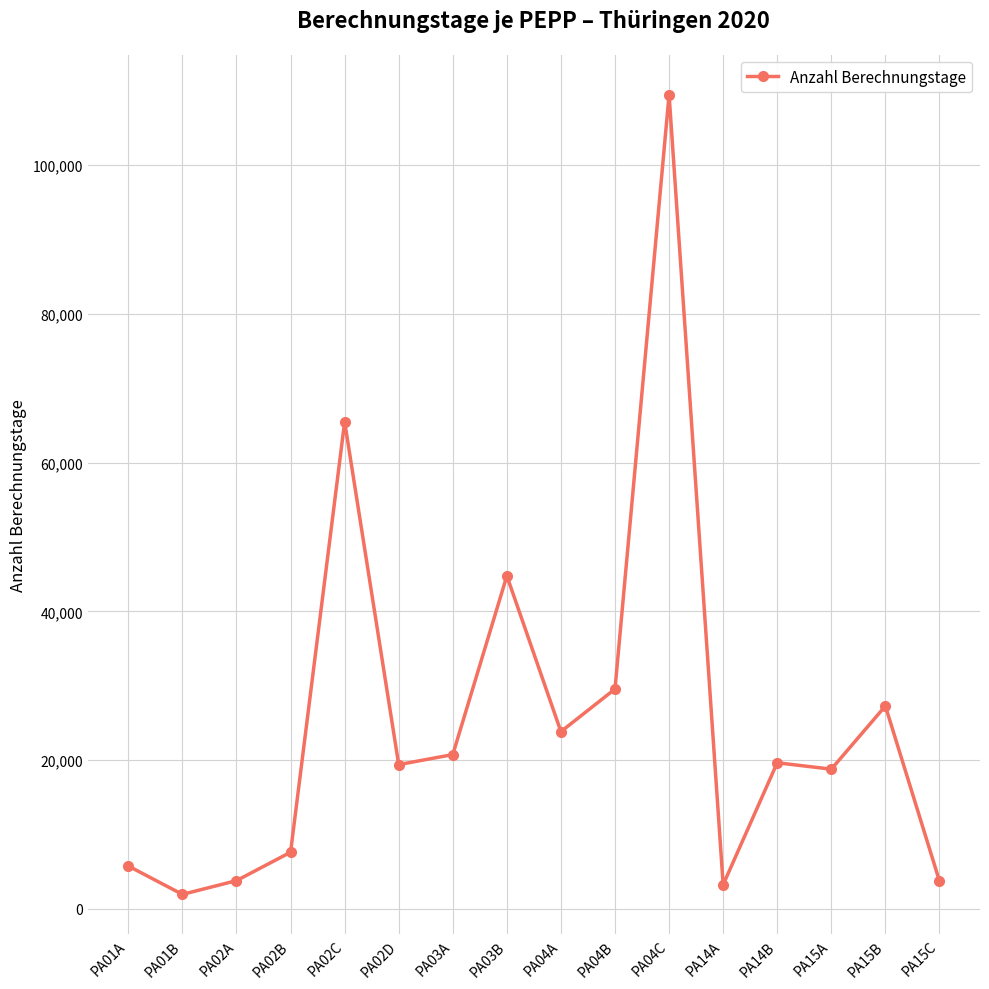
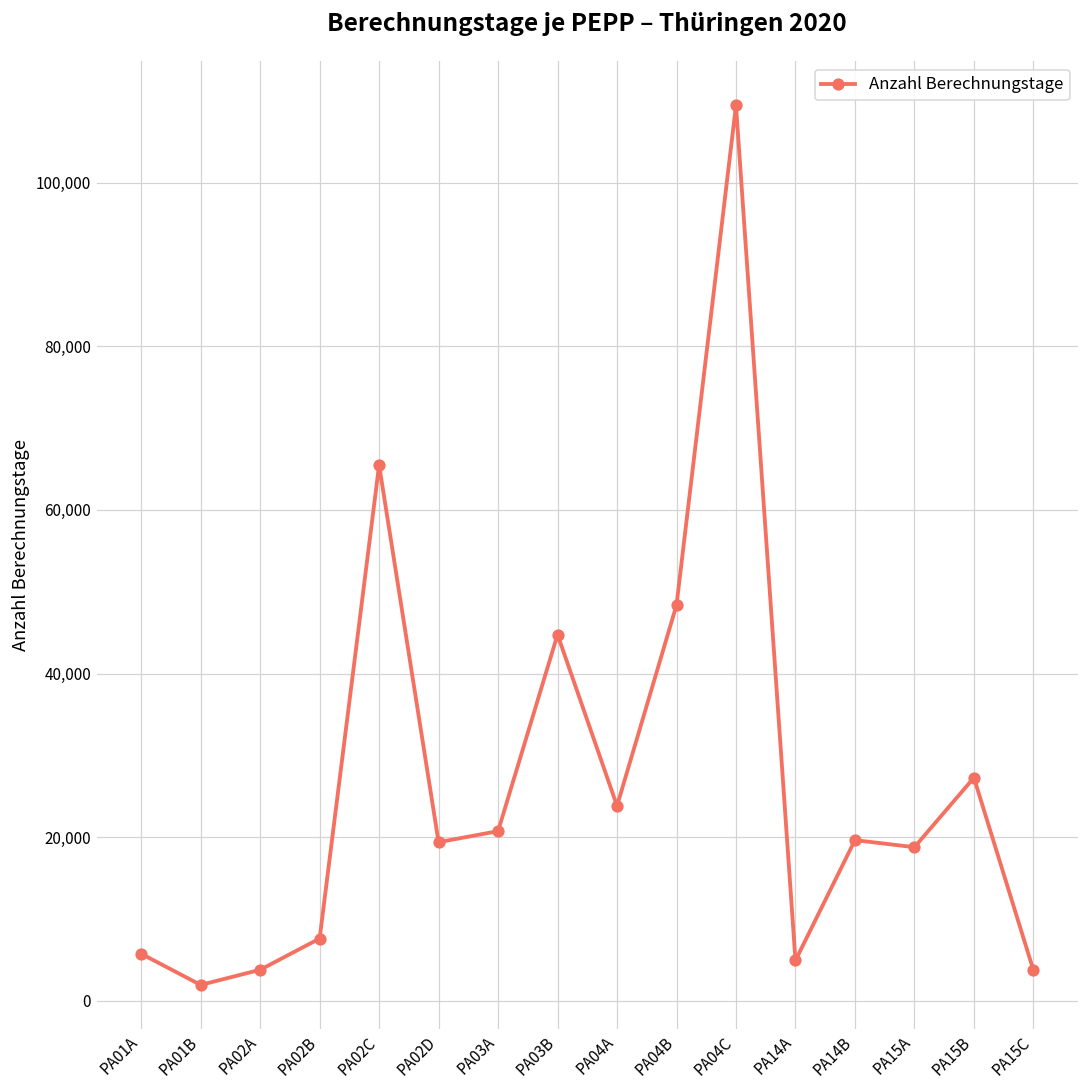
  {
    "PA01A": "6,000",
    "PA01B": "2,000",
    "PA02A": "4,000",
    "PA02B": "8,000",
    "PA02C": "65,000",
    "PA02D": "19,000",
    "PA03A": "21,000",
    "PA03B": "45,000",
    "PA04A": "24,000",
-   "PA04B": "30,000",
+   "PA04B": "48,000",
    "PA04C": "109,000",
-   "PA14A": "3,000",
+   "PA14A": "5,000",
    "PA14B": "20,000",
    "PA15A": "19,000",
    "PA15B": "27,000",
    "PA15C": "4,000"
  }
